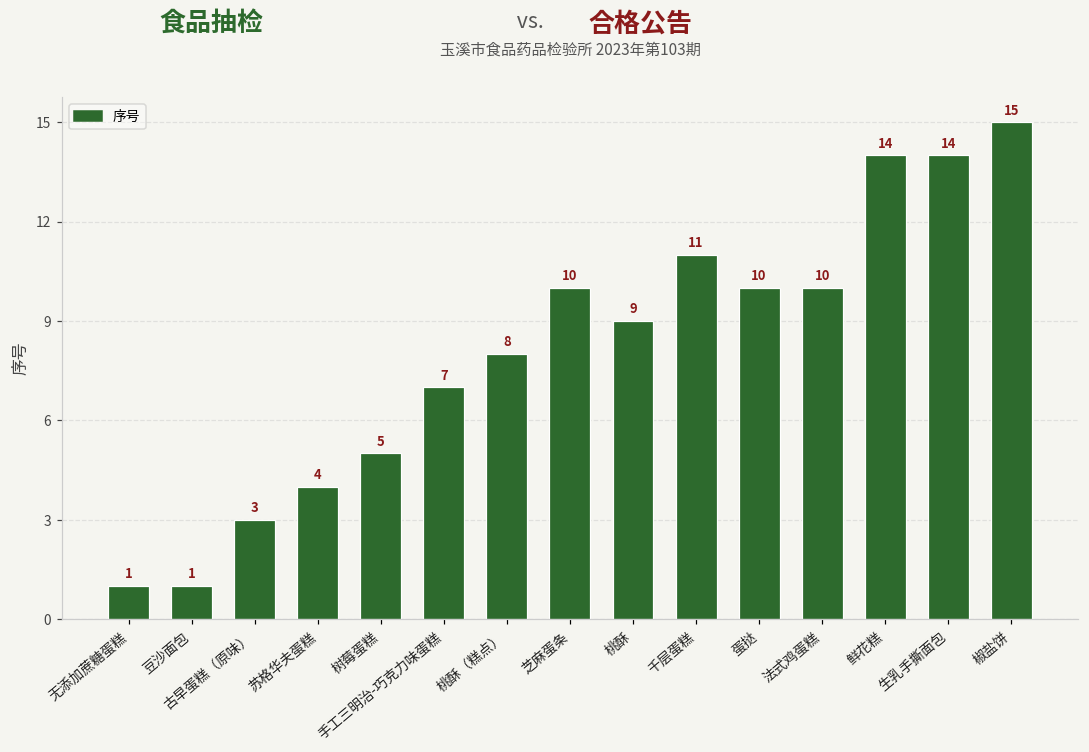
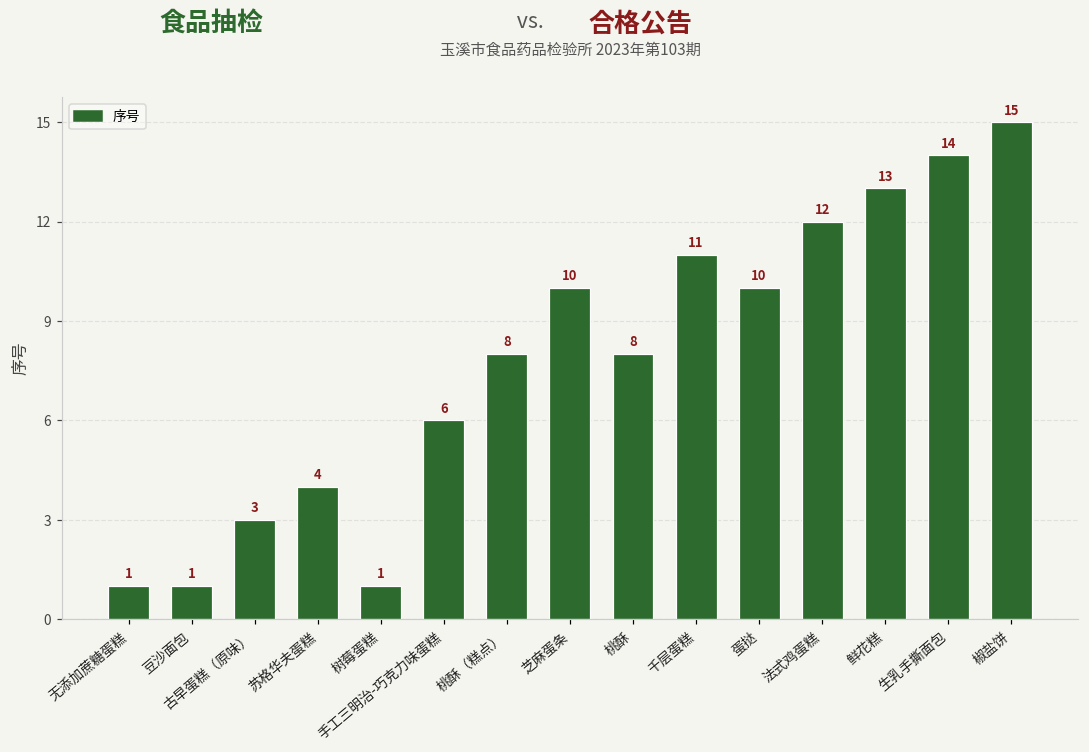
  {
    "无添加蔗糖蛋糕": 1,
    "豆沙面包": 1,
    "古早蛋糕（原味）": 3,
    "苏格华夫蛋糕": 4,
-   "树莓蛋糕": 5,
-   "手工三明治-巧克力味蛋糕": 7,
+   "树莓蛋糕": 1,
+   "手工三明治-巧克力味蛋糕": 6,
    "桃酥（糕点）": 8,
    "芝麻蛋条": 10,
-   "桃酥": 9,
+   "桃酥": 8,
    "千层蛋糕": 11,
    "蛋挞": 10,
-   "法式鸡蛋糕": 10,
-   "鲜花糕": 14,
+   "法式鸡蛋糕": 12,
+   "鲜花糕": 13,
    "生乳手撕面包": 14,
    "椒盐饼": 15
  }
